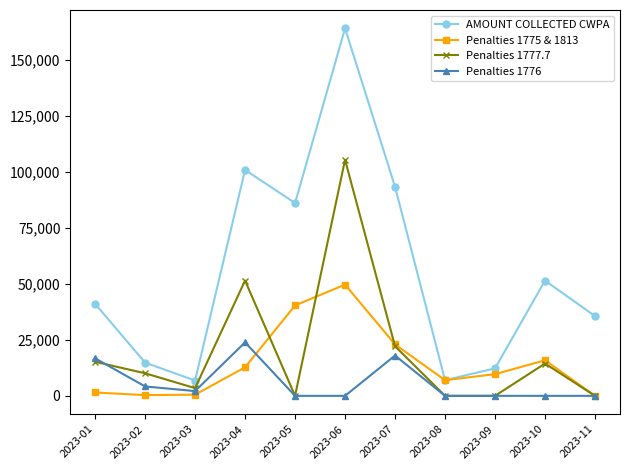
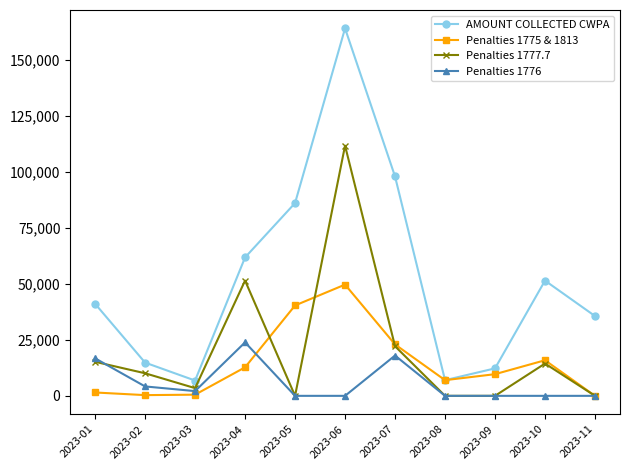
  {
    "AMOUNT COLLECTED CWPA": {
      "2023-01": "41,000",
      "2023-02": "15,000",
      "2023-03": "7,000",
-     "2023-04": "101,000",
+     "2023-04": "62,000",
      "2023-05": "86,000",
      "2023-06": "164,000",
-     "2023-07": "93,000",
+     "2023-07": "98,000",
      "2023-09": "12,000",
      "2023-10": "51,000",
      "2023-11": "36,000"
    },
    "Penalties 1775 & 1813": {
      "2023-01": "2,000",
      "2023-02": "0",
      "2023-03": "1,000",
      "2023-04": "13,000",
      "2023-05": "40,000",
      "2023-06": "50,000",
      "2023-09": "10,000",
      "2023-10": "16,000"
    },
    "Penalties 1777.7": {
      "2023-01": "15,000",
      "2023-02": "10,000",
      "2023-03": "3,000",
      "2023-04": "51,000",
-     "2023-06": "105,000",
+     "2023-06": "112,000",
      "2023-10": "14,000"
    },
    "Penalties 1776": {
      "2023-01": "17,000",
      "2023-02": "4,000",
      "2023-03": "2,000",
      "2023-04": "24,000",
      "2023-06": "0",
      "2023-07": "18,000",
      "2023-10": "0"
    }
  }
